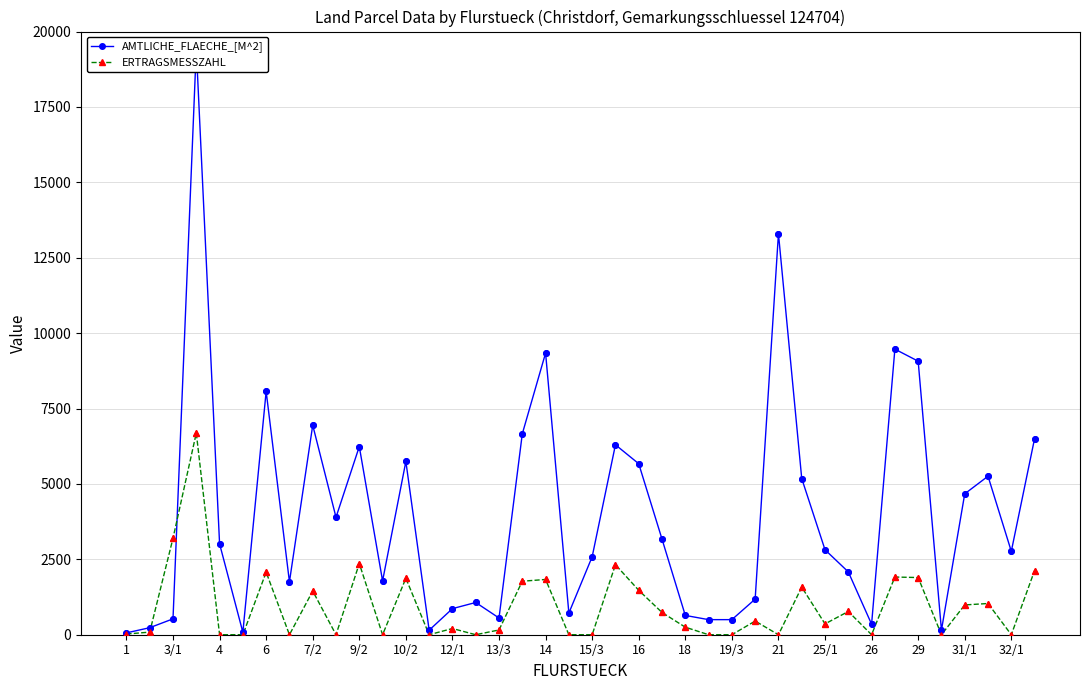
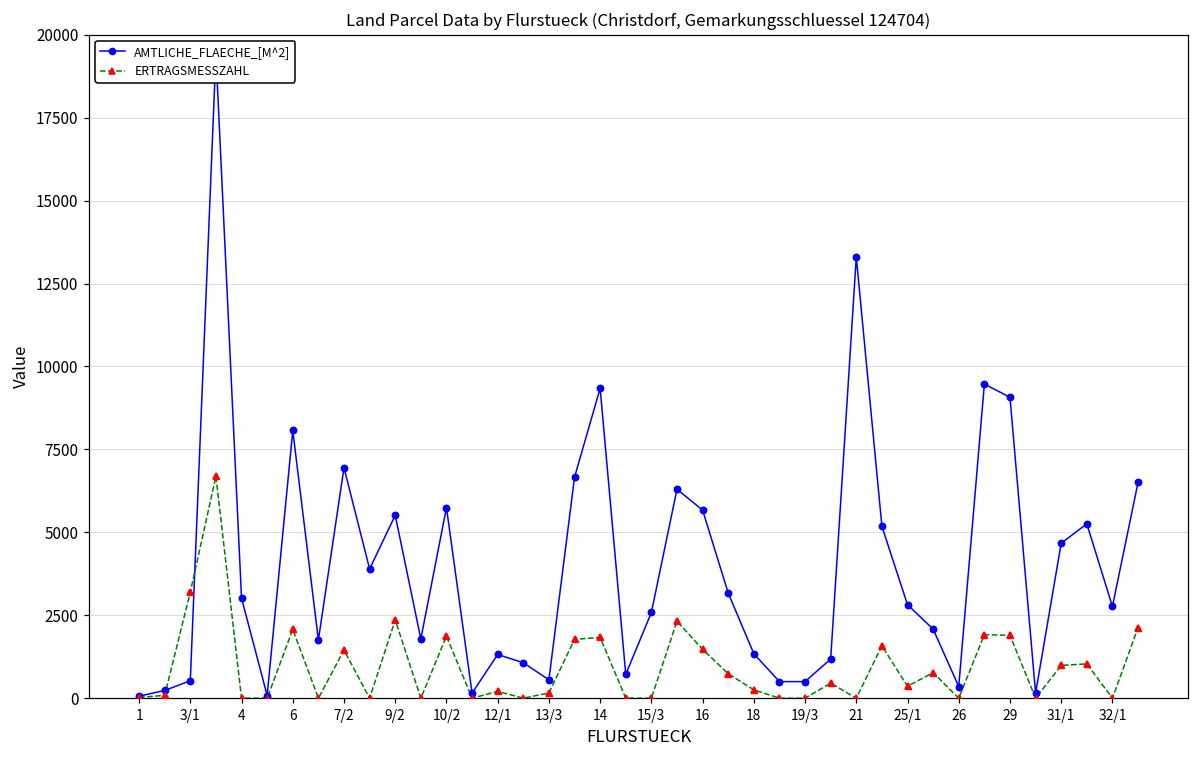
  {
    "AMTLICHE_FLAECHE_[M^2]": {
      "3/1": 500,
      "4": 3000,
      "6": 8100,
      "7/2": 6900,
-     "9/2": 6200,
+     "9/2": 5500,
      "10/2": 5700,
-     "12/1": 900,
+     "12/1": 1300,
      "13/3": 600,
      "14": 9300,
      "15/3": 2600,
      "16": 5700,
-     "18": 600,
+     "18": 1300,
      "19/3": 500,
      "21": 13300,
      "25/1": 2800,
      "26": 300,
      "29": 9100,
      "31/1": 4700,
      "32/1": 2800
    },
    "ERTRAGSMESSZAHL": {
      "3/1": 3200,
      "4": 0,
      "6": 2100,
      "7/2": 1400,
      "9/2": 2400,
      "10/2": 1900,
      "12/1": 200,
      "13/3": 200,
      "14": 1800,
      "15/3": 0,
      "16": 1500,
      "18": 300,
      "19/3": 0,
      "21": 0,
      "25/1": 400,
      "26": 0,
      "29": 1900,
      "31/1": 1000,
      "32/1": 0
    }
  }
